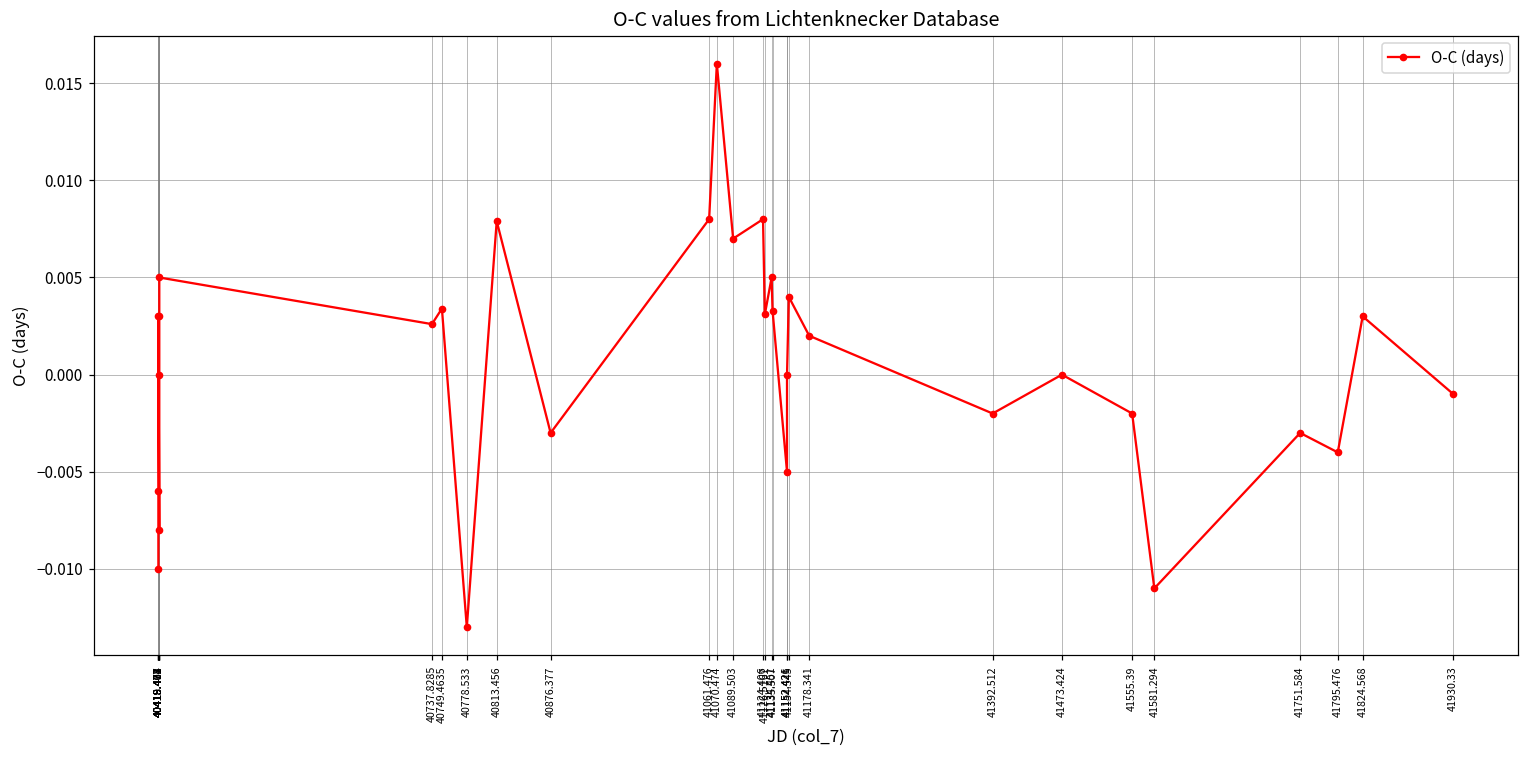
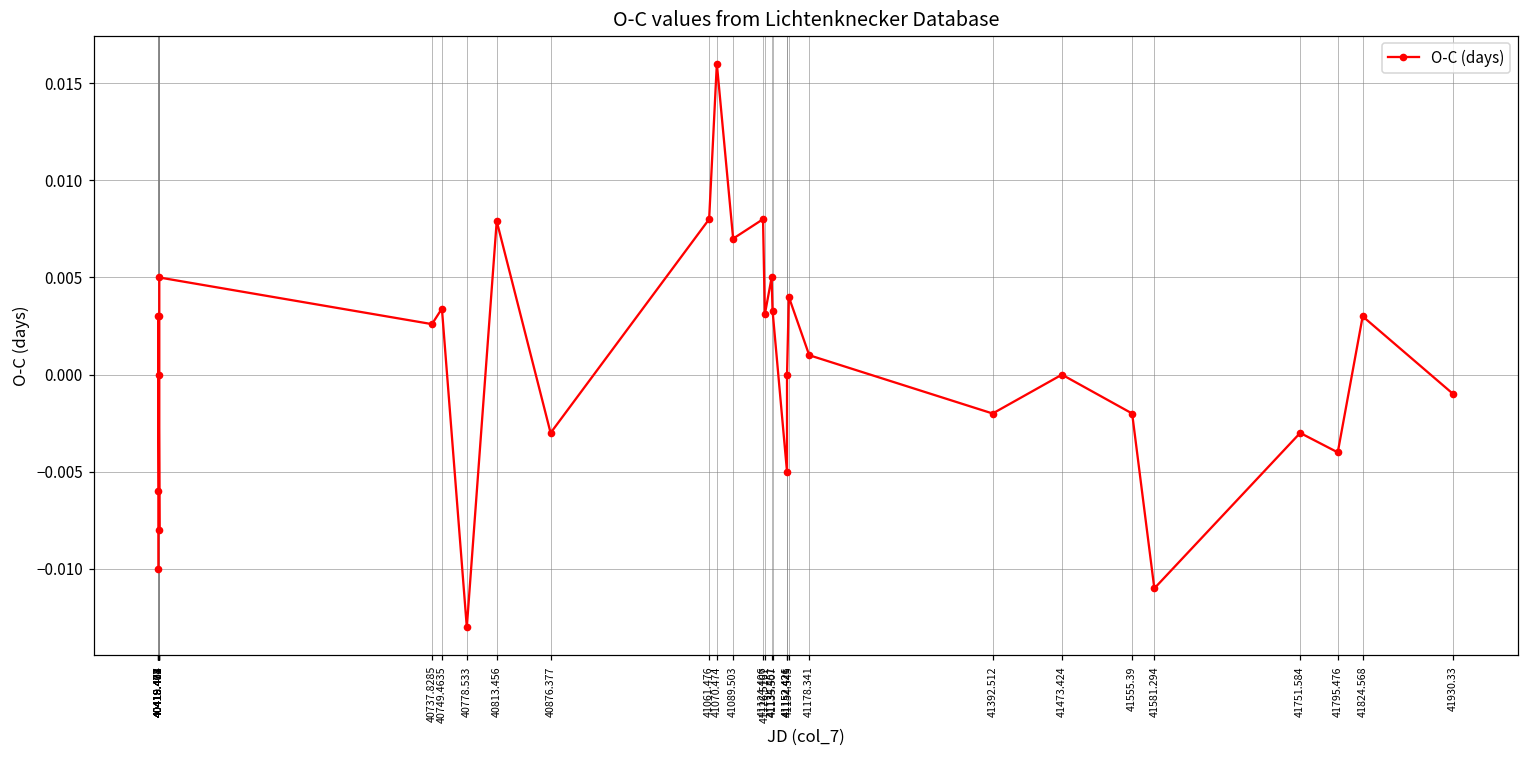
  {
    "40418.404": -0.010,
    "40418.408": -0.006,
    "40418.417": 0.003,
    "40419.464": -0.008,
    "40419.472": 0.000,
    "40419.475": 0.003,
    "40419.477": 0.005,
    "40737.8285": 0.0026,
    "40749.4635": 0.0034,
    "40778.533": -0.013,
    "40813.456": 0.008,
    "40876.377": -0.003,
    "41061.476": 0.008,
    "41070.474": 0.016,
    "41089.503": 0.007,
    "41124.406": 0.008,
    "41126.5167": 0.003,
    "41134.451": 0.005,
    "41135.507": 0.0033,
    "41152.421": -0.005,
    "41152.426": 0.000,
    "41154.545": 0.004,
-   "41178.341": 0.002,
+   "41178.341": 0.001,
    "41392.512": -0.002,
    "41473.424": 0.000,
    "41555.39": -0.002,
    "41581.294": -0.011,
    "41751.584": -0.003,
    "41795.476": -0.004,
    "41824.568": 0.003,
    "41930.33": -0.001
  }
